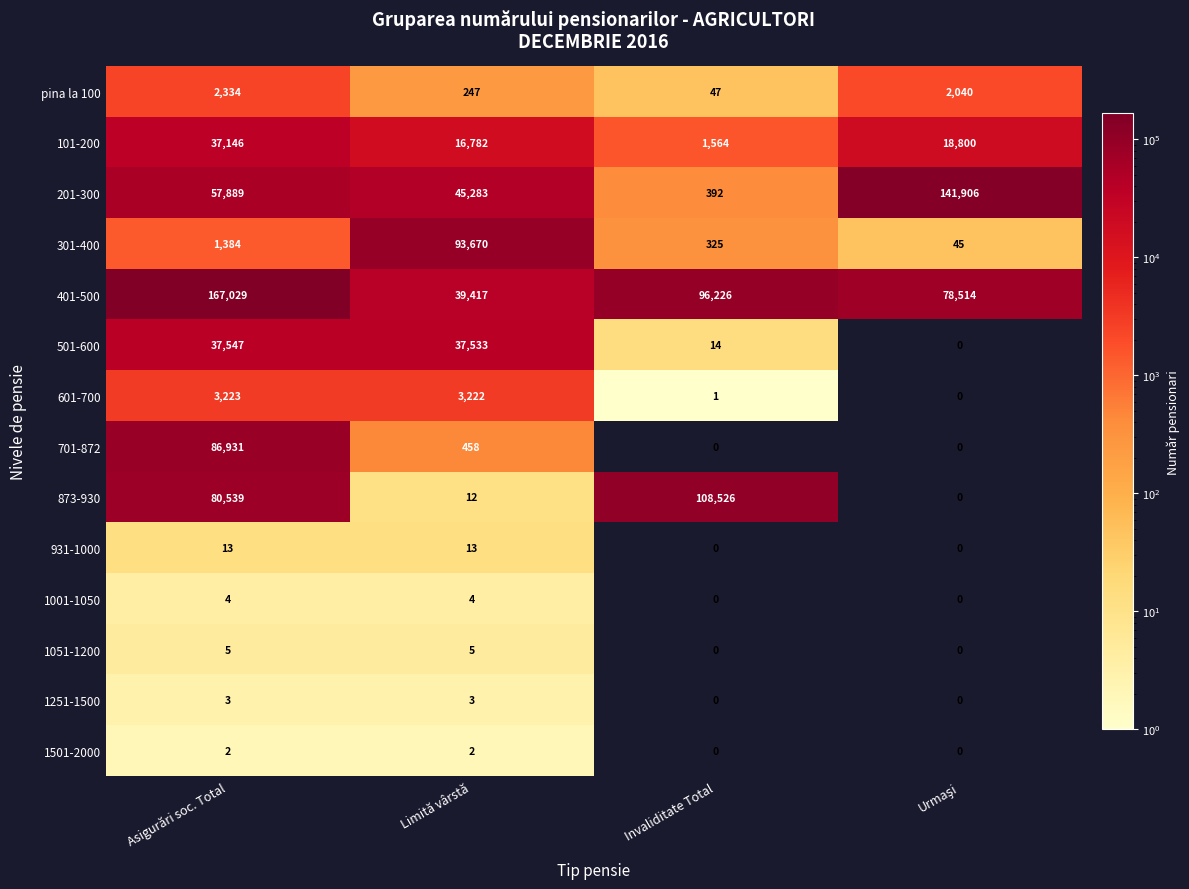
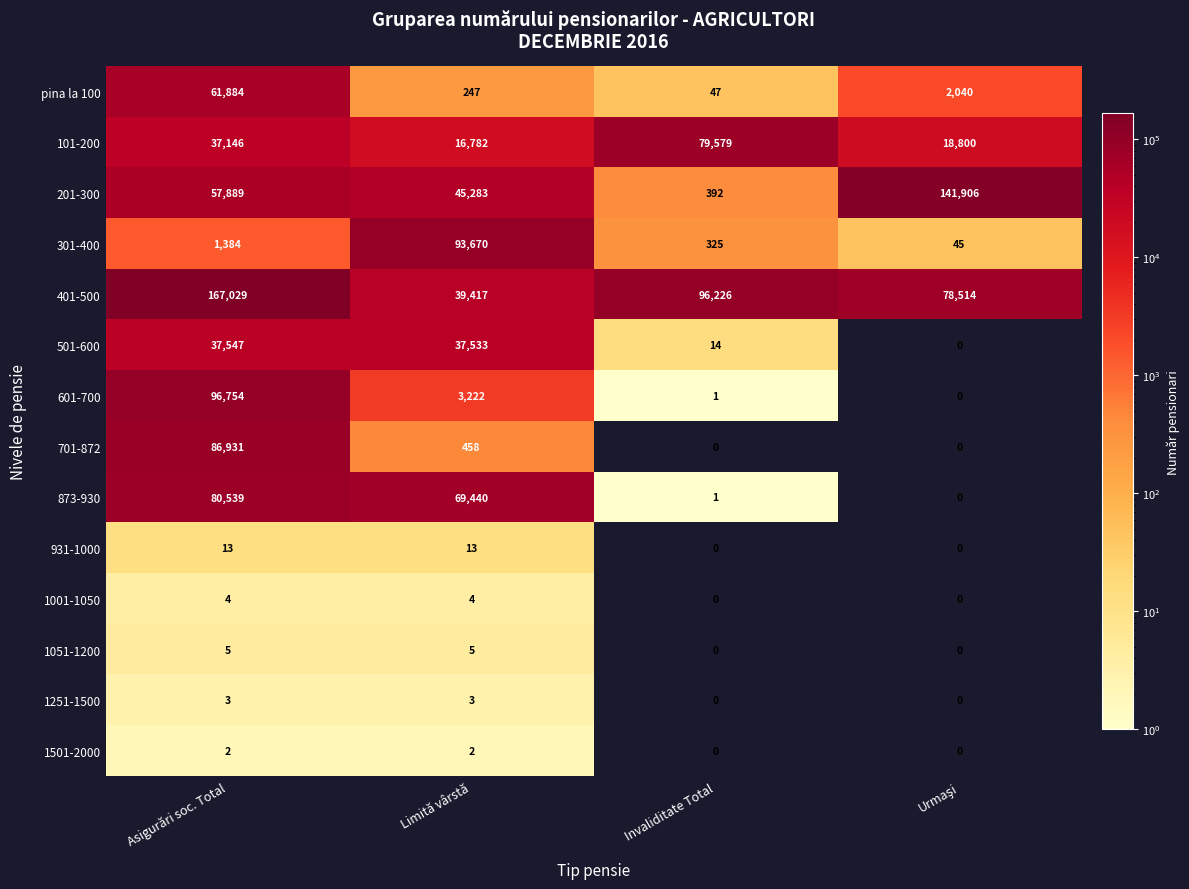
  {
    "pina la 100": {
-     "Asigurări soc. Total": "2,334",
+     "Asigurări soc. Total": "61,884",
      "Limită vârstă": "247",
      "Invaliditate Total": "47",
      "Urmaşi": "2,040"
    },
    "101-200": {
      "Asigurări soc. Total": "37,146",
      "Limită vârstă": "16,782",
-     "Invaliditate Total": "1,564",
+     "Invaliditate Total": "79,579",
      "Urmaşi": "18,800"
    },
    "201-300": {
      "Asigurări soc. Total": "57,889",
      "Limită vârstă": "45,283",
      "Invaliditate Total": "392",
      "Urmaşi": "141,906"
    },
    "301-400": {
      "Asigurări soc. Total": "1,384",
      "Limită vârstă": "93,670",
      "Invaliditate Total": "325",
      "Urmaşi": "45"
    },
    "401-500": {
      "Asigurări soc. Total": "167,029",
      "Limită vârstă": "39,417",
      "Invaliditate Total": "96,226",
      "Urmaşi": "78,514"
    },
    "501-600": {
      "Asigurări soc. Total": "37,547",
      "Limită vârstă": "37,533",
      "Invaliditate Total": "14"
    },
    "601-700": {
-     "Asigurări soc. Total": "3,223",
+     "Asigurări soc. Total": "96,754",
      "Limită vârstă": "3,222",
      "Invaliditate Total": "1"
    },
    "701-872": {
      "Asigurări soc. Total": "86,931",
      "Limită vârstă": "458"
    },
    "873-930": {
      "Asigurări soc. Total": "80,539",
-     "Limită vârstă": "12",
-     "Invaliditate Total": "108,526"
+     "Limită vârstă": "69,440",
+     "Invaliditate Total": "1"
    },
    "931-1000": {
      "Asigurări soc. Total": "13",
      "Limită vârstă": "13"
    },
    "1001-1050": {
      "Asigurări soc. Total": "4",
      "Limită vârstă": "4"
    },
    "1051-1200": {
      "Asigurări soc. Total": "5",
      "Limită vârstă": "5"
    },
    "1251-1500": {
      "Asigurări soc. Total": "3",
      "Limită vârstă": "3"
    },
    "1501-2000": {
      "Asigurări soc. Total": "2",
      "Limită vârstă": "2"
    }
  }
